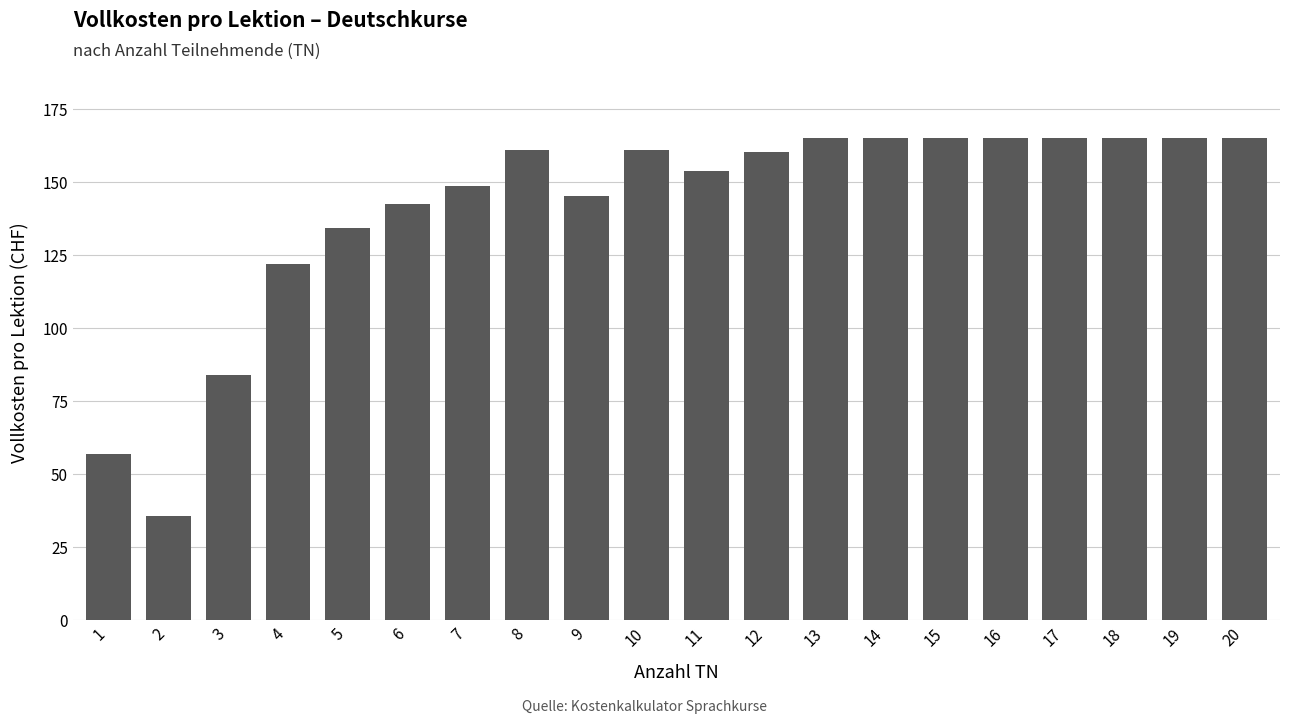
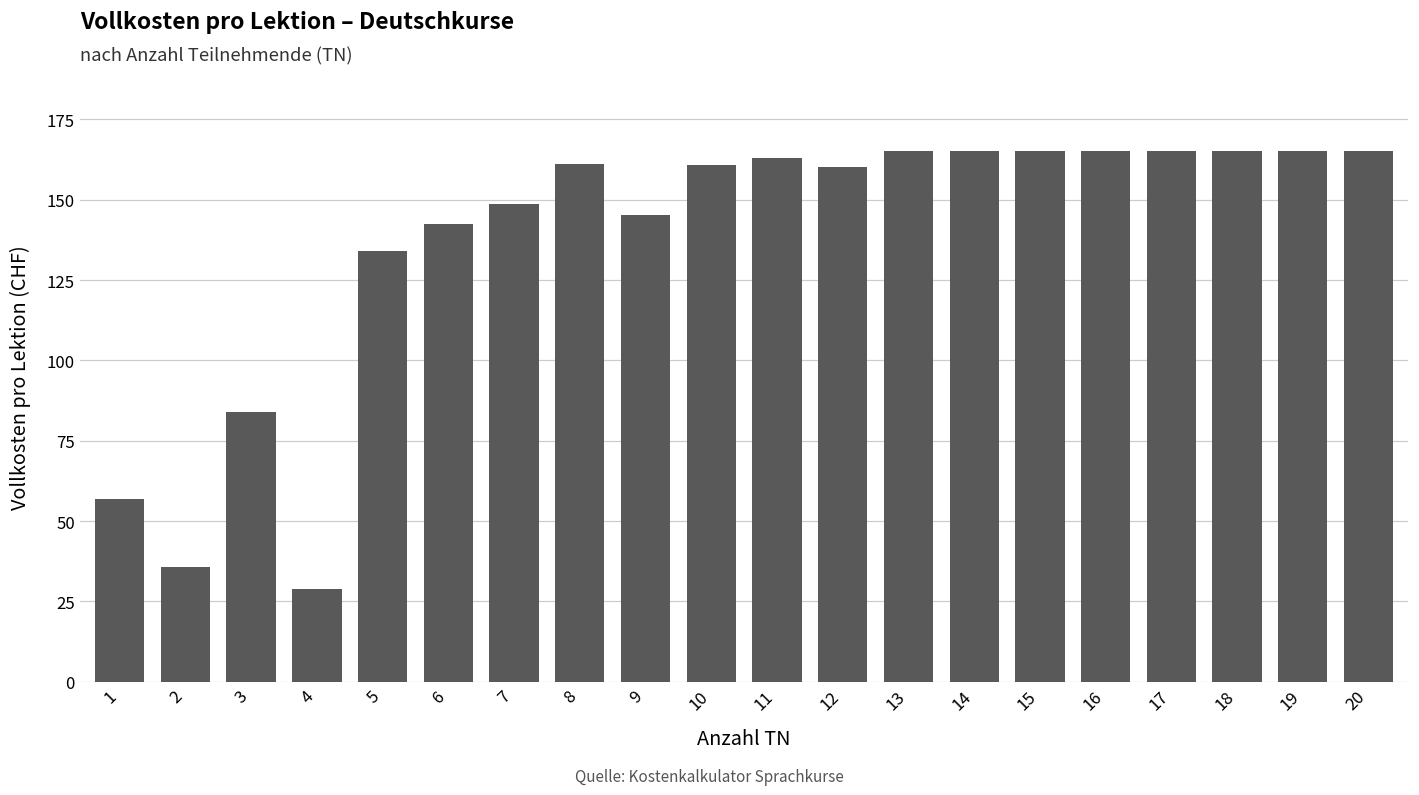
  {
    "1": 57,
    "2": 36,
    "3": 84,
-   "4": 122,
+   "4": 29,
    "5": 134,
    "6": 142,
    "7": 149,
    "8": 161,
    "9": 145,
    "10": 161,
-   "11": 154,
+   "11": 163,
    "12": 160,
    "13": 165,
    "14": 165,
    "15": 165,
    "16": 165,
    "17": 165,
    "18": 165,
    "19": 165,
    "20": 165
  }
